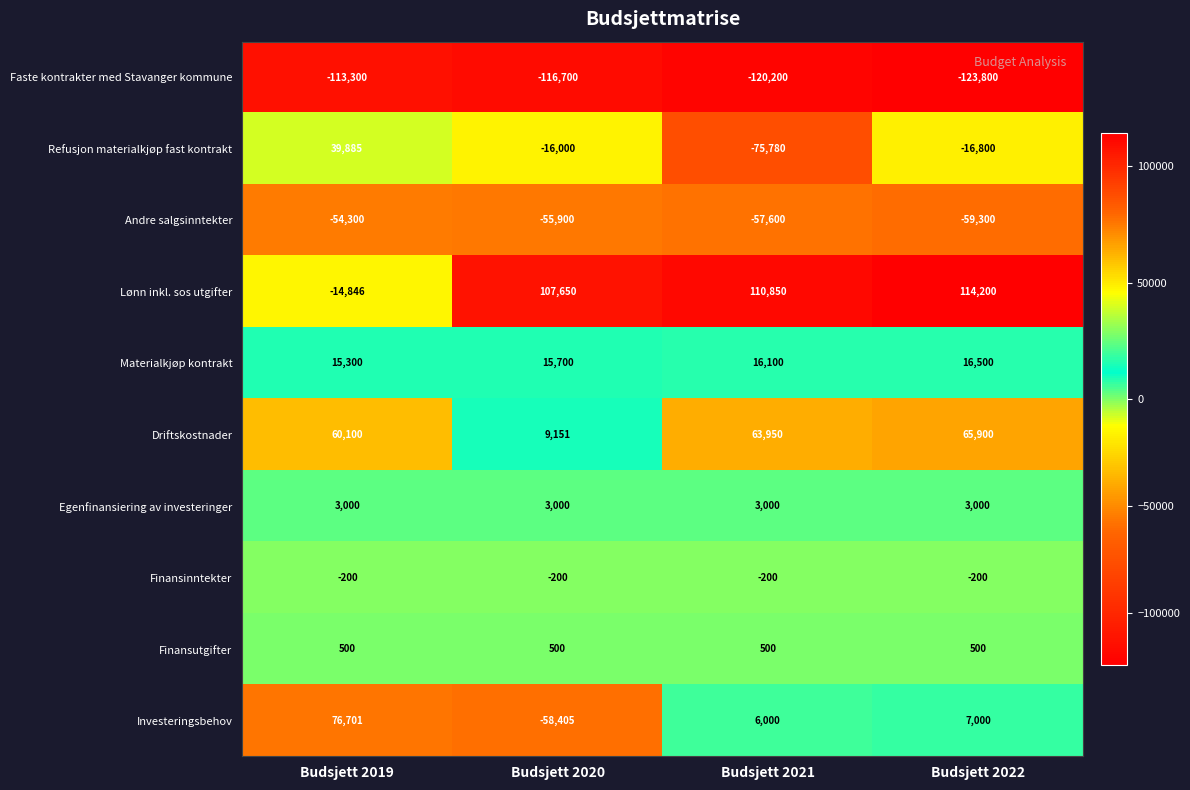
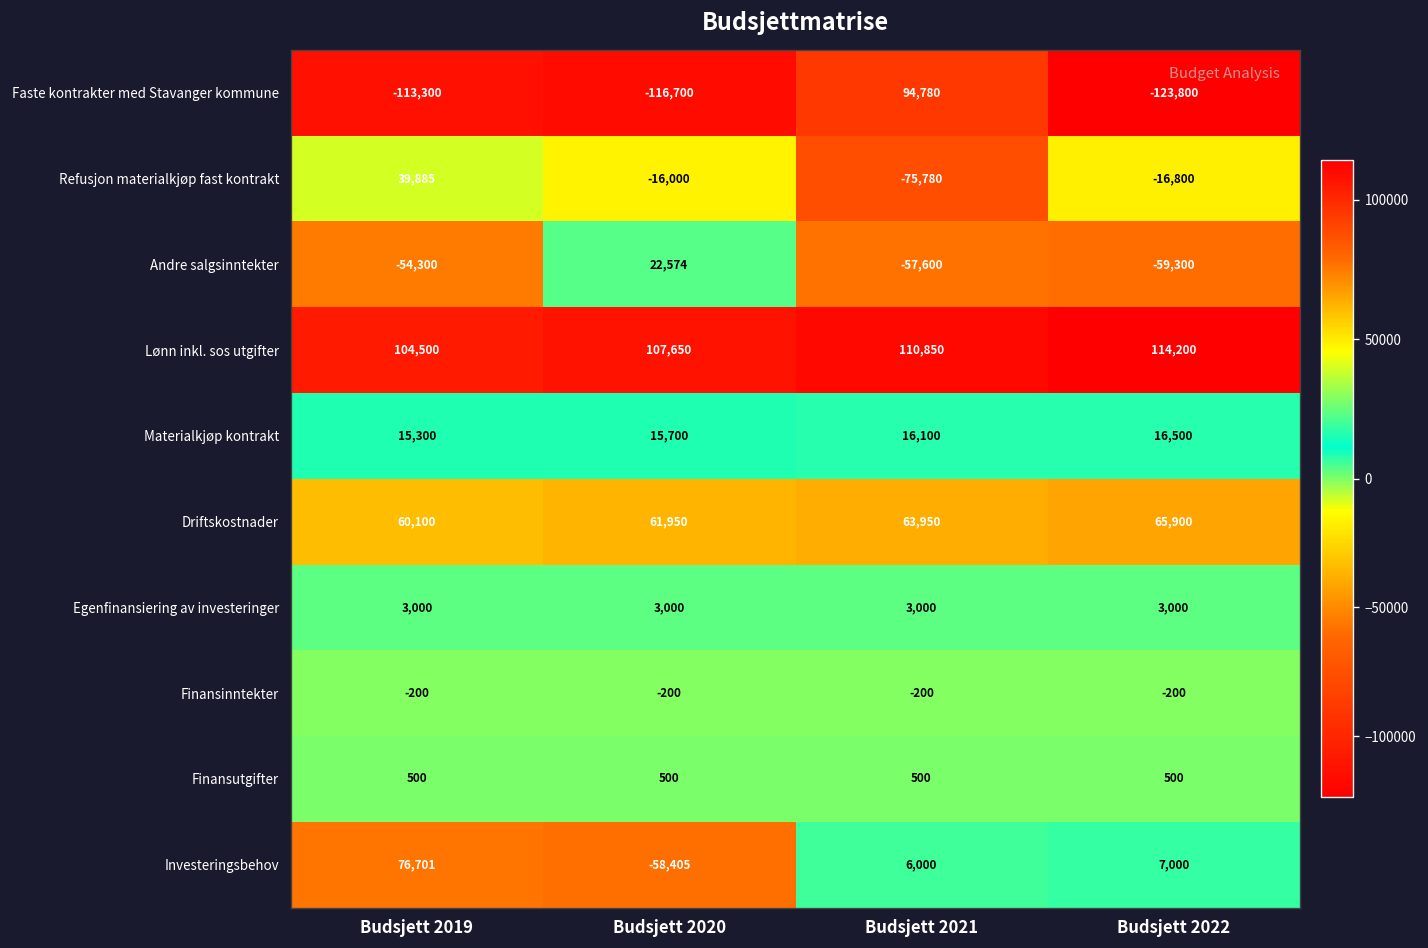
  {
    "Faste kontrakter med Stavanger kommune": {
      "Budsjett 2019": "-113,300",
      "Budsjett 2020": "-116,700",
-     "Budsjett 2021": "-120,200"
+     "Budsjett 2021": "94,780"
    },
    "Refusjon materialkjøp fast kontrakt": {
      "Budsjett 2019": "39,885",
      "Budsjett 2020": "-16,000",
      "Budsjett 2021": "-75,780",
      "Budsjett 2022": "-16,800"
    },
    "Andre salgsinntekter": {
      "Budsjett 2019": "-54,300",
-     "Budsjett 2020": "-55,900",
+     "Budsjett 2020": "22,574",
      "Budsjett 2021": "-57,600",
      "Budsjett 2022": "-59,300"
    },
    "Lønn inkl. sos utgifter": {
-     "Budsjett 2019": "-14,846",
+     "Budsjett 2019": "104,500",
      "Budsjett 2020": "107,650",
      "Budsjett 2021": "110,850",
      "Budsjett 2022": "114,200"
    },
    "Materialkjøp kontrakt": {
      "Budsjett 2019": "15,300",
      "Budsjett 2020": "15,700",
      "Budsjett 2021": "16,100",
      "Budsjett 2022": "16,500"
    },
    "Driftskostnader": {
      "Budsjett 2019": "60,100",
-     "Budsjett 2020": "9,151",
+     "Budsjett 2020": "61,950",
      "Budsjett 2021": "63,950",
      "Budsjett 2022": "65,900"
    },
    "Egenfinansiering av investeringer": {
      "Budsjett 2019": "3,000",
      "Budsjett 2020": "3,000",
      "Budsjett 2021": "3,000",
      "Budsjett 2022": "3,000"
    },
    "Finansinntekter": {
      "Budsjett 2019": "-200",
      "Budsjett 2020": "-200",
      "Budsjett 2021": "-200",
      "Budsjett 2022": "-200"
    },
    "Finansutgifter": {
      "Budsjett 2019": "500",
      "Budsjett 2020": "500",
      "Budsjett 2021": "500",
      "Budsjett 2022": "500"
    },
    "Investeringsbehov": {
      "Budsjett 2019": "76,701",
      "Budsjett 2020": "-58,405",
      "Budsjett 2021": "6,000",
      "Budsjett 2022": "7,000"
    }
  }
